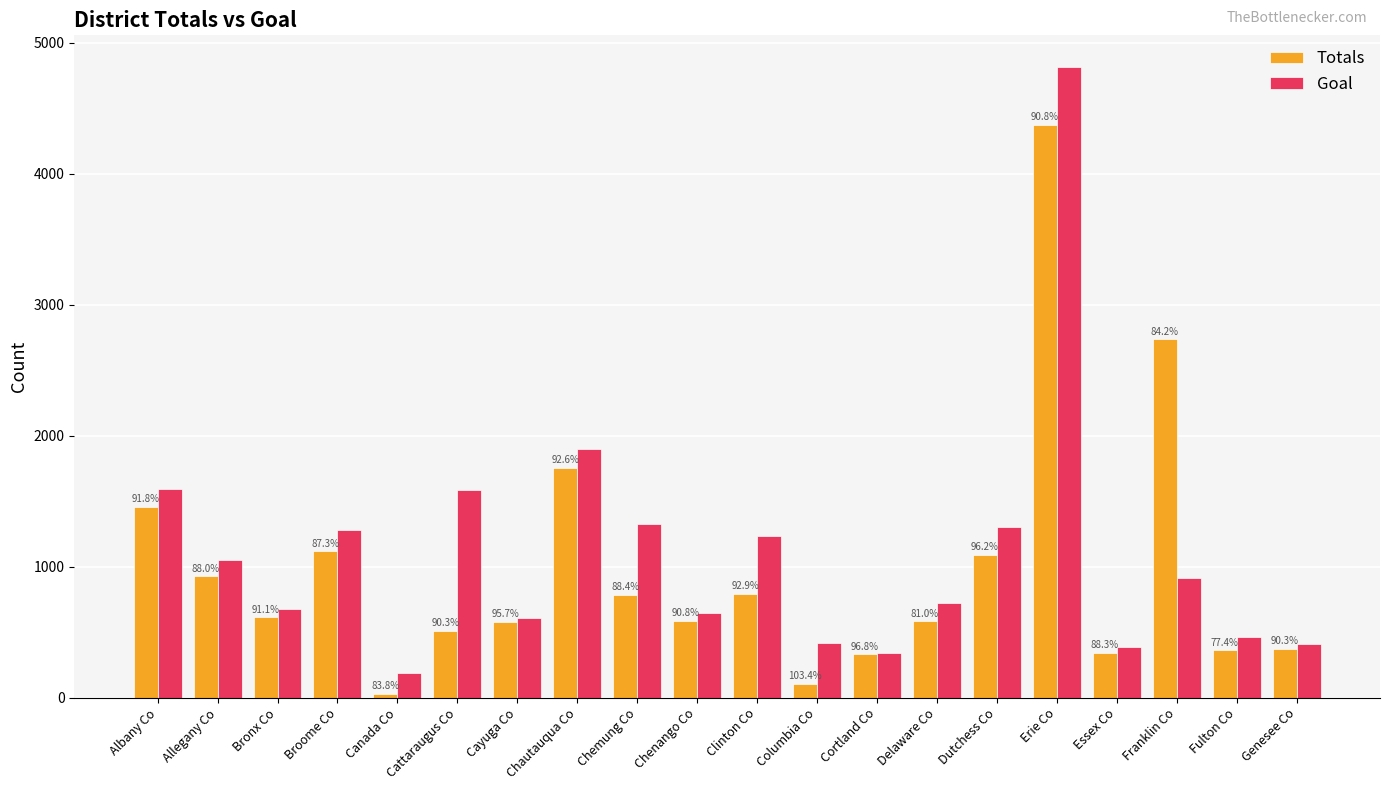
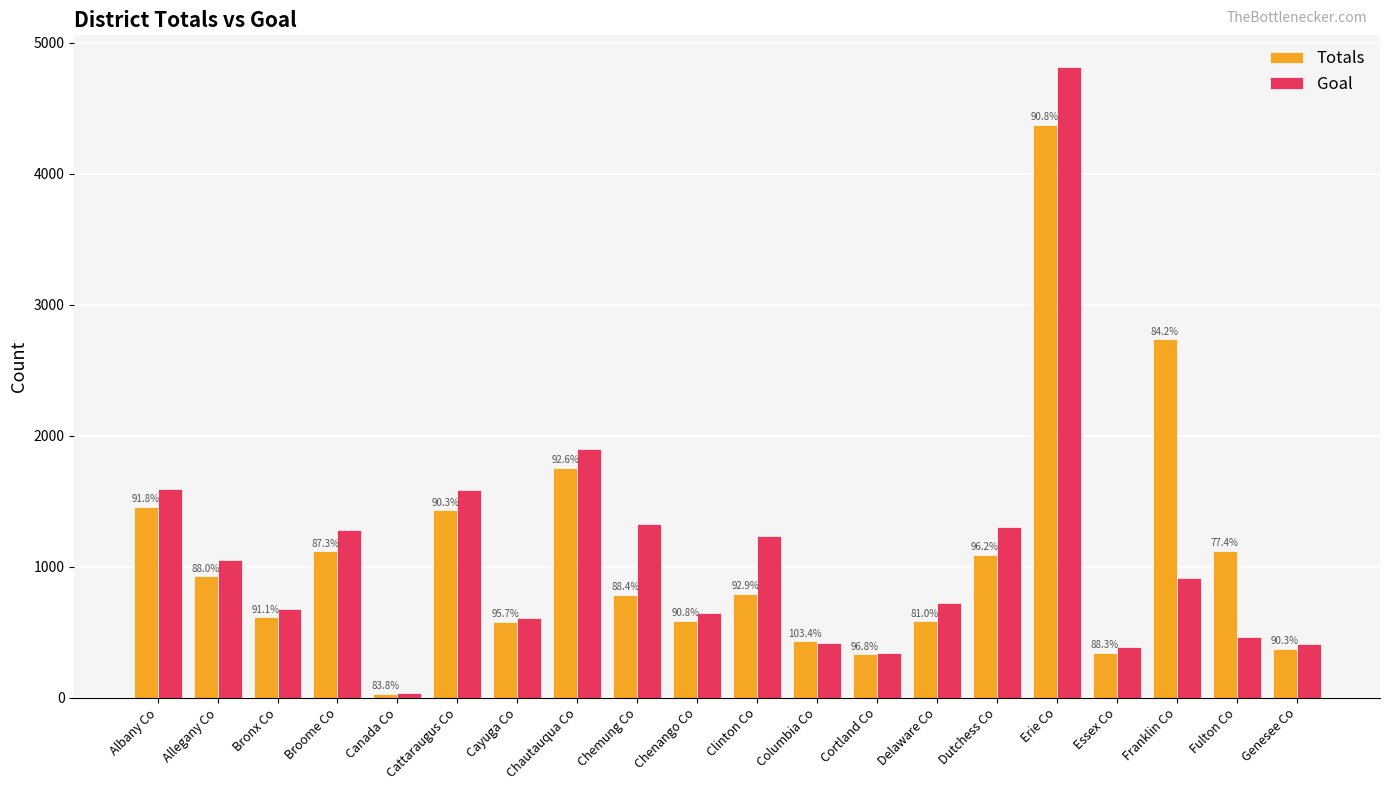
  {
    "Totals": {
-     "Cattaraugus Co": 510,
-     "Columbia Co": 110,
-     "Fulton Co": 360
+     "Cattaraugus Co": 1430,
+     "Columbia Co": 430,
+     "Fulton Co": 1120
    },
    "Goal": {
      "Albany Co": 1590,
      "Allegany Co": 1050,
      "Bronx Co": 670,
      "Broome Co": 1280,
-     "Canada Co": 190,
+     "Canada Co": 40,
      "Cattaraugus Co": 1580,
      "Cayuga Co": 610,
      "Chautauqua Co": 1900,
      "Chemung Co": 1330,
      "Chenango Co": 650,
      "Clinton Co": 1230,
      "Columbia Co": 420,
      "Cortland Co": 340,
      "Delaware Co": 720,
      "Dutchess Co": 1310,
      "Erie Co": 4820,
      "Essex Co": 390,
      "Franklin Co": 910,
      "Fulton Co": 470,
      "Genesee Co": 410
    }
  }
